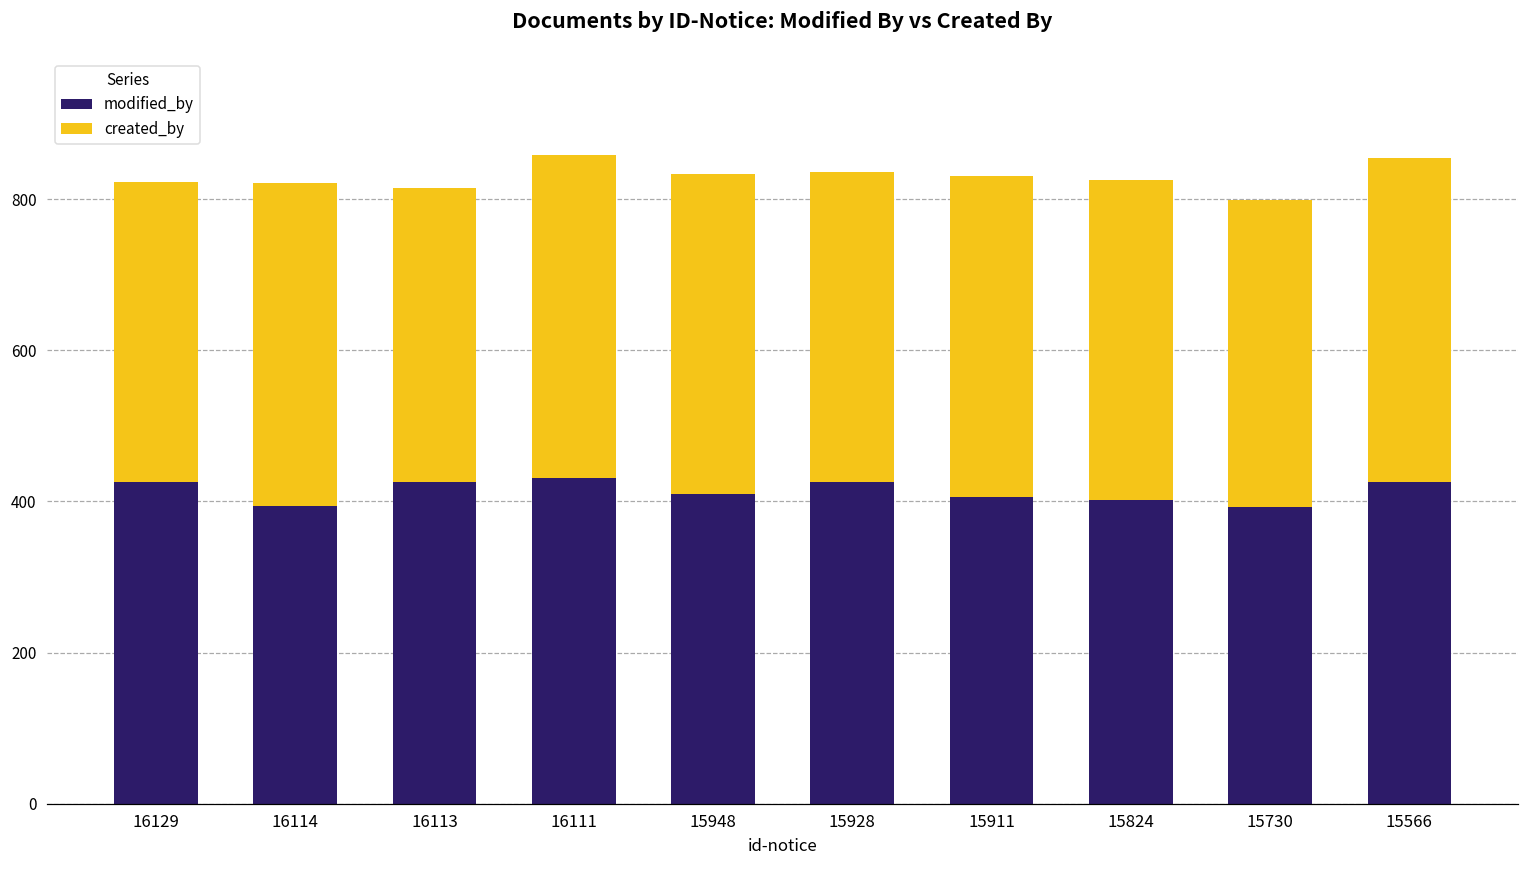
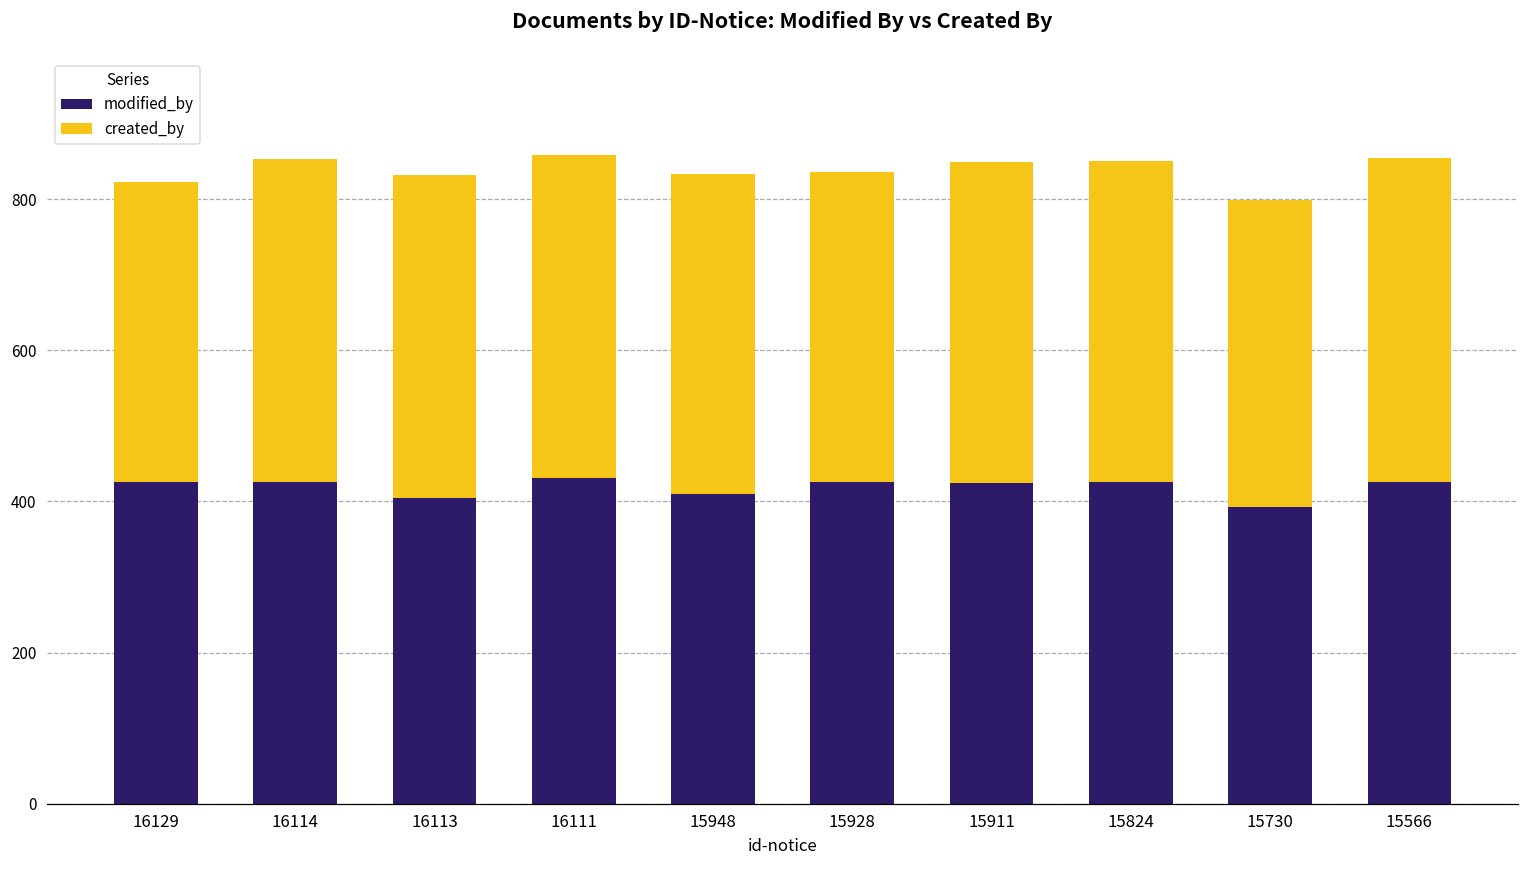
  {
    "modified_by": {
      "16129": 430,
-     "16114": 390,
-     "16113": 430,
+     "16114": 430,
+     "16113": 410,
      "16111": 430,
      "15948": 410,
      "15928": 430,
-     "15911": 410,
-     "15824": 400,
+     "15911": 430,
+     "15824": 430,
      "15730": 390,
      "15566": 430
    },
    "created_by": {
      "16129": 400,
      "16114": 430,
-     "16113": 390,
+     "16113": 430,
      "16111": 430,
      "15948": 420,
      "15928": 410,
      "15911": 420,
      "15824": 420,
      "15730": 410,
      "15566": 430
    }
  }
